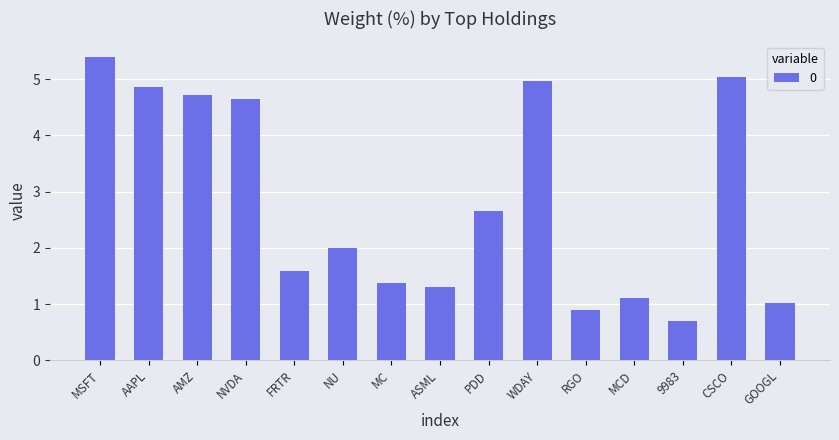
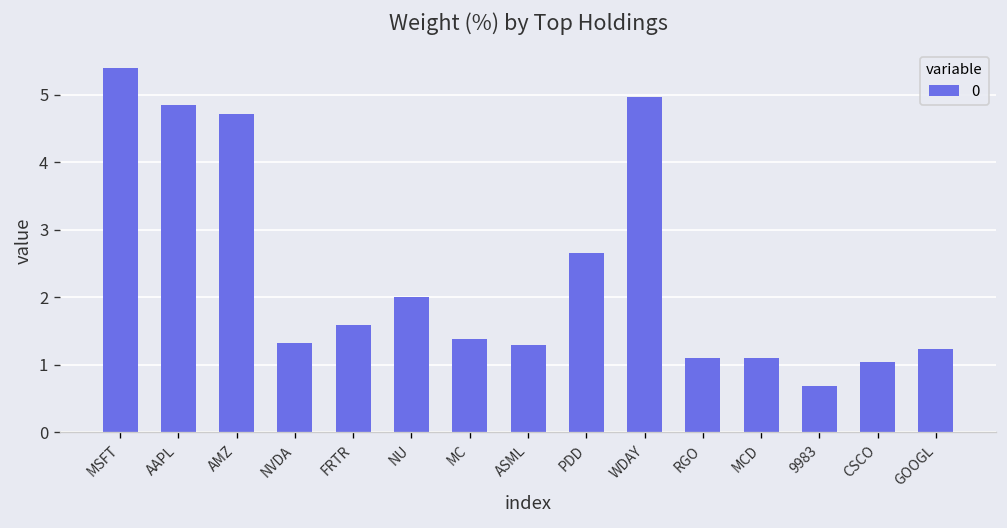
  {
    "MSFT": 5.4,
    "AAPL": 4.9,
    "AMZ": 4.7,
-   "NVDA": 4.6,
+   "NVDA": 1.3,
    "FRTR": 1.6,
    "NU": 2.0,
    "MC": 1.4,
    "ASML": 1.3,
    "PDD": 2.7,
    "WDAY": 5.0,
-   "RGO": 0.9,
+   "RGO": 1.1,
    "MCD": 1.1,
    "9983": 0.7,
-   "CSCO": 5.0,
-   "GOOGL": 1.0
+   "CSCO": 1.0,
+   "GOOGL": 1.2
  }
